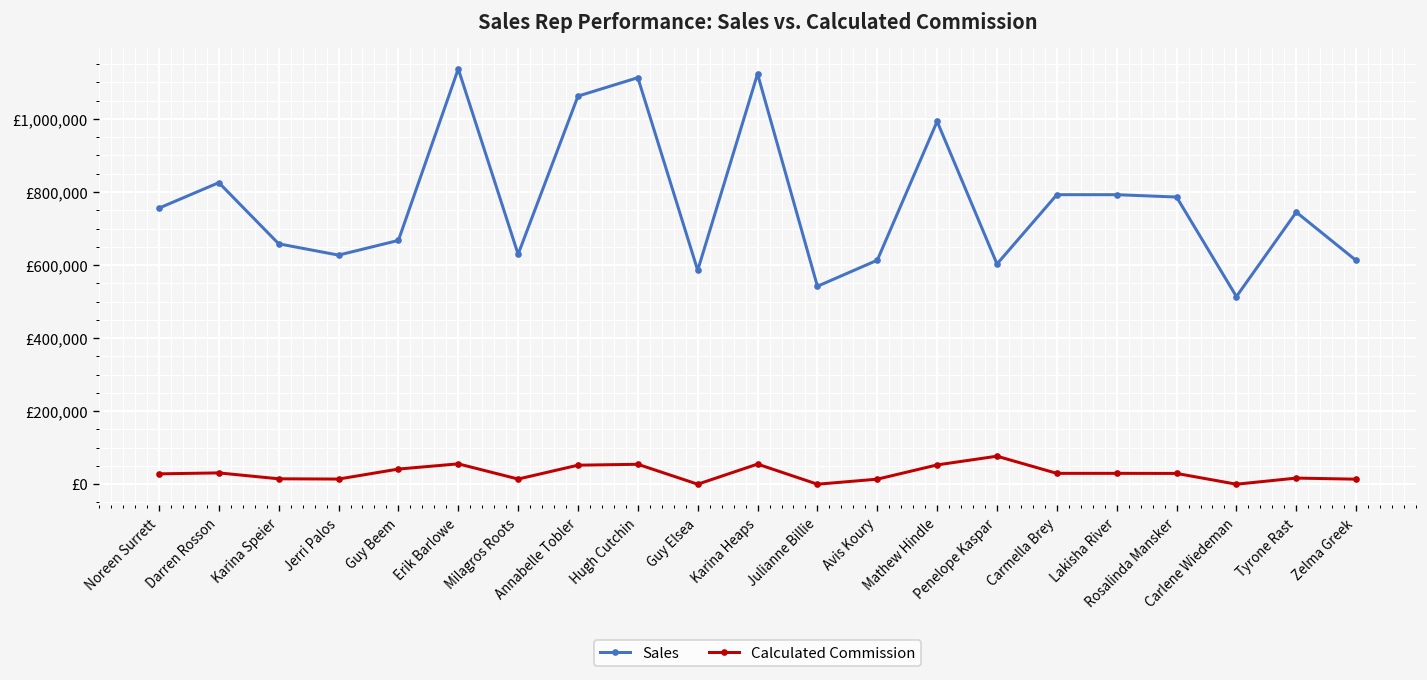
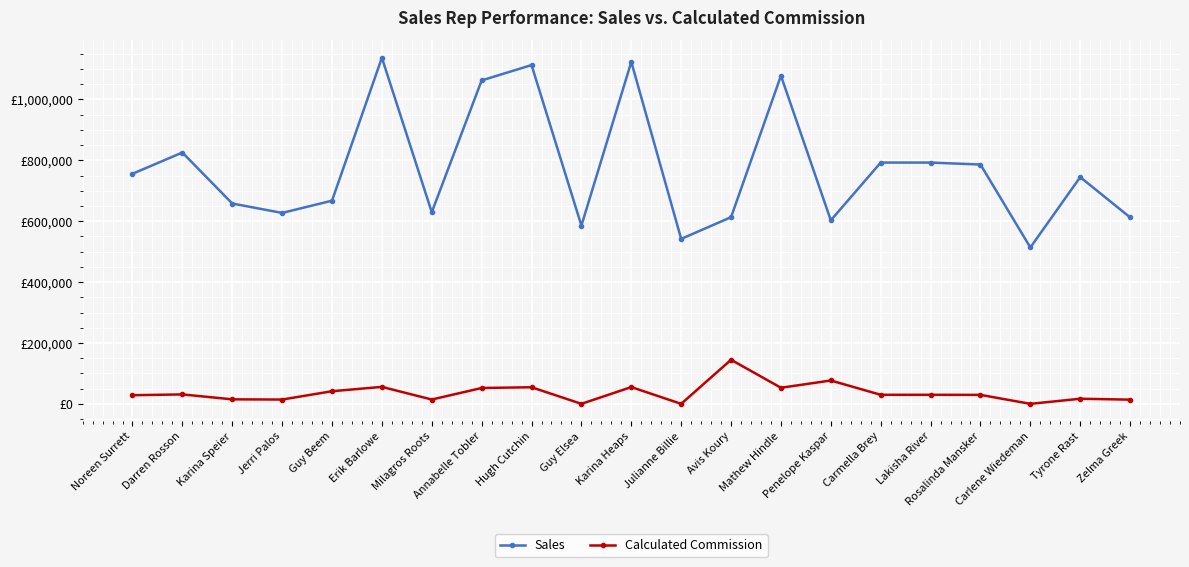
  {
    "Sales": {
      "Noreen Surrett": "£760,000",
      "Darren Rosson": "£830,000",
      "Karina Speier": "£660,000",
      "Jerri Palos": "£630,000",
      "Guy Beem": "£670,000",
      "Erik Barlowe": "£1,140,000",
      "Milagros Roots": "£630,000",
      "Annabelle Tobler": "£1,060,000",
      "Hugh Cutchin": "£1,110,000",
      "Guy Elsea": "£590,000",
      "Karina Heaps": "£1,120,000",
      "Julianne Billie": "£540,000",
      "Avis Koury": "£610,000",
-     "Mathew Hindle": "£990,000",
+     "Mathew Hindle": "£1,080,000",
      "Penelope Kaspar": "£600,000",
      "Carmella Brey": "£790,000",
      "Lakisha River": "£790,000",
      "Rosalinda Mansker": "£790,000",
      "Carlene Wiedeman": "£510,000",
      "Tyrone Rast": "£740,000",
      "Zelma Greek": "£610,000"
    },
    "Calculated Commission": {
      "Noreen Surrett": "£30,000",
      "Darren Rosson": "£30,000",
      "Karina Speier": "£10,000",
      "Jerri Palos": "£10,000",
      "Guy Beem": "£40,000",
      "Erik Barlowe": "£60,000",
      "Milagros Roots": "£10,000",
      "Annabelle Tobler": "£50,000",
      "Hugh Cutchin": "£50,000",
      "Guy Elsea": "£0",
      "Karina Heaps": "£60,000",
      "Julianne Billie": "£0",
-     "Avis Koury": "£10,000",
+     "Avis Koury": "£140,000",
      "Mathew Hindle": "£50,000",
      "Penelope Kaspar": "£80,000",
      "Carmella Brey": "£30,000",
      "Lakisha River": "£30,000",
      "Rosalinda Mansker": "£30,000",
      "Carlene Wiedeman": "£0",
      "Tyrone Rast": "£20,000",
      "Zelma Greek": "£10,000"
    }
  }
